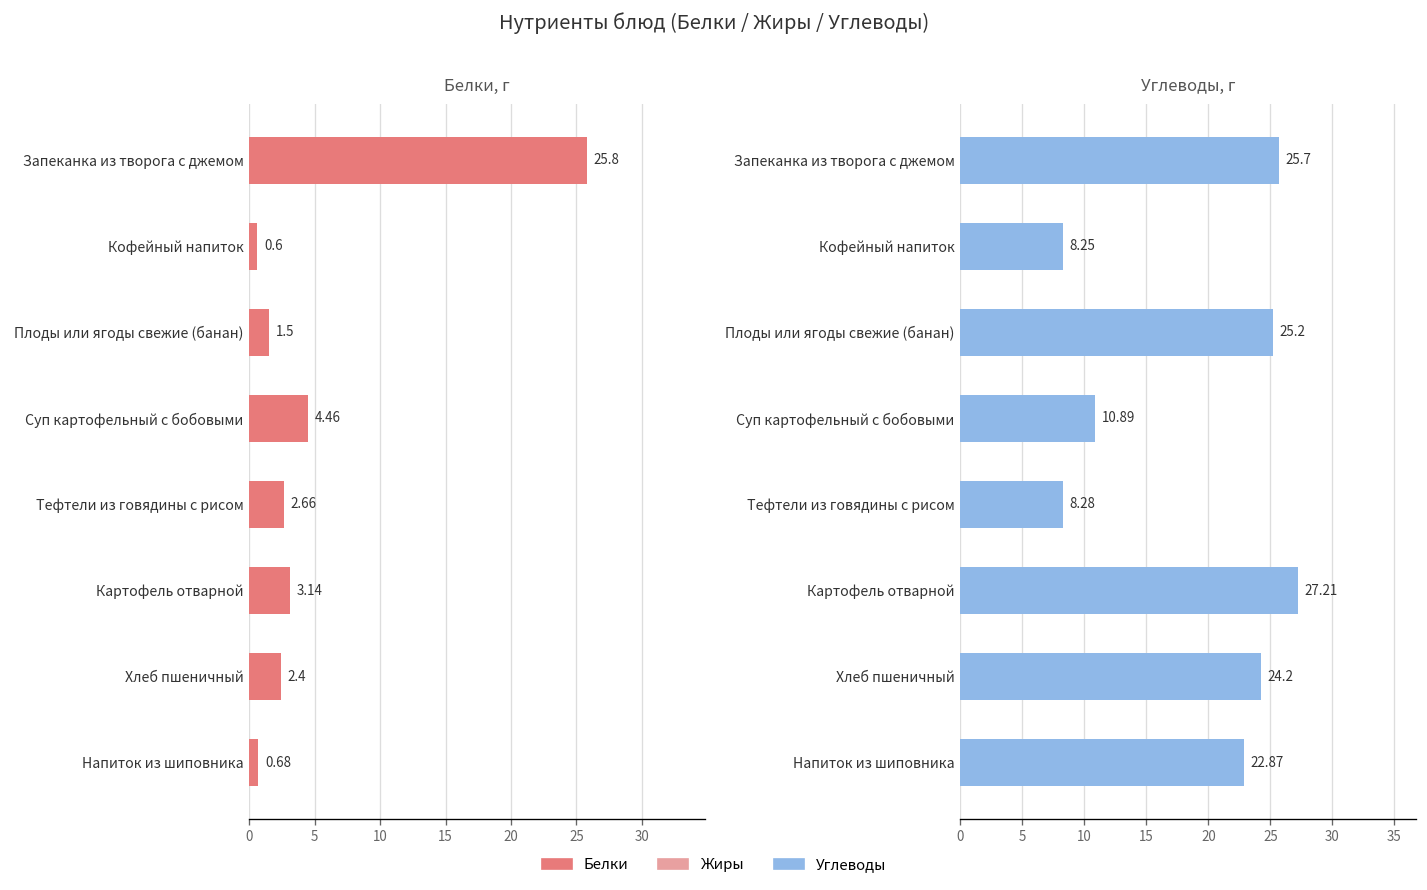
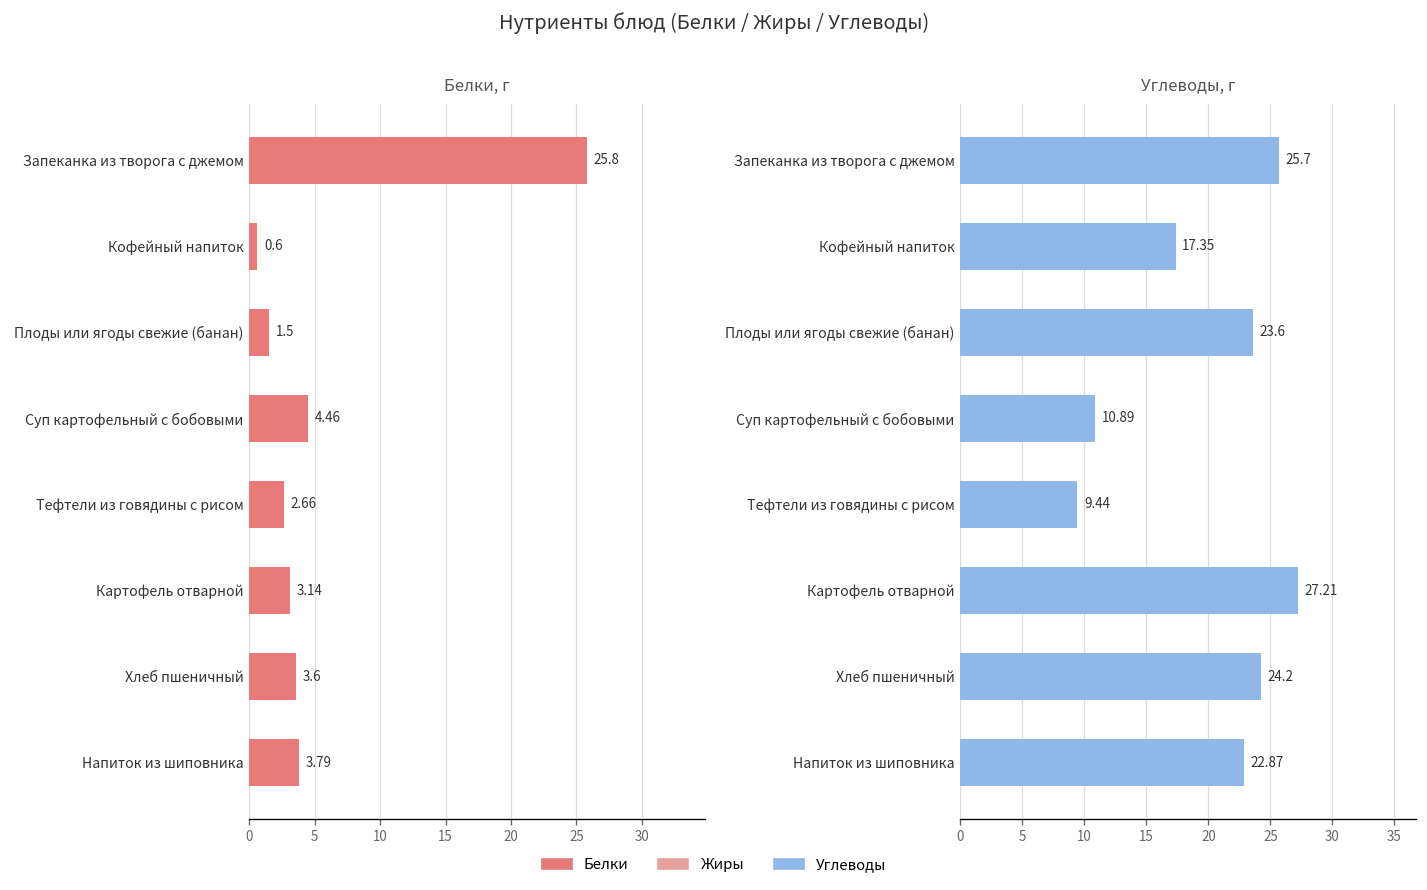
  {
    "Белки, г": {
      "Запеканка из творога с джемом": 25.8,
      "Кофейный напиток": 0.6,
      "Плоды или ягоды свежие (банан)": 1.5,
      "Суп картофельный с бобовыми": 4.46,
      "Тефтели из говядины с рисом": 2.66,
      "Картофель отварной": 3.14,
-     "Хлеб пшеничный": 2.4,
-     "Напиток из шиповника": 0.68
+     "Хлеб пшеничный": 3.6,
+     "Напиток из шиповника": 3.79
    },
    "Углеводы, г": {
      "Запеканка из творога с джемом": 25.7,
-     "Кофейный напиток": 8.25,
-     "Плоды или ягоды свежие (банан)": 25.2,
+     "Кофейный напиток": 17.35,
+     "Плоды или ягоды свежие (банан)": 23.6,
      "Суп картофельный с бобовыми": 10.89,
-     "Тефтели из говядины с рисом": 8.28,
+     "Тефтели из говядины с рисом": 9.44,
      "Картофель отварной": 27.21,
      "Хлеб пшеничный": 24.2,
      "Напиток из шиповника": 22.87
    }
  }
